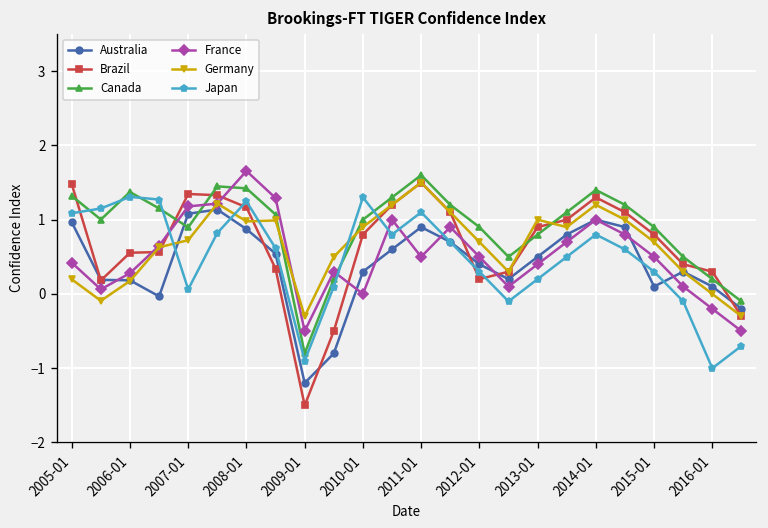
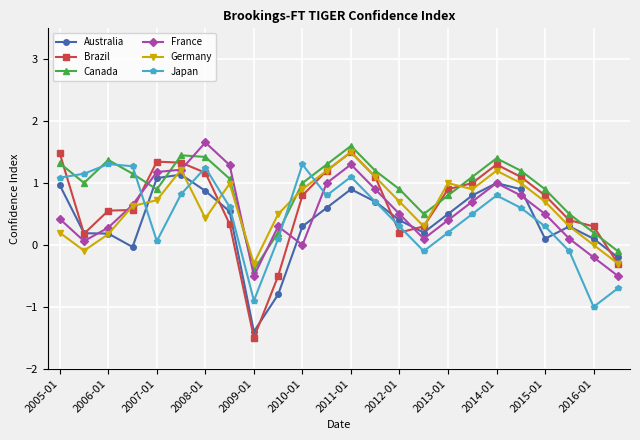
  {
    "Australia": {
      "2005-01": 1.0,
      "2007-01": 1.1,
      "2008-01": 0.9,
-     "2009-01": -1.2,
+     "2009-01": -1.4,
      "2010-01": 0.3,
      "2011-01": 0.9,
      "2012-01": 0.4,
      "2013-01": 0.5,
      "2015-01": 0.1,
      "2016-01": 0.1
    },
    "Brazil": {
      "2005-01": 1.5,
      "2006-01": 0.6,
      "2007-01": 1.3,
      "2008-01": 1.2,
      "2009-01": -1.5,
      "2010-01": 0.8,
      "2012-01": 0.2,
      "2013-01": 0.9,
      "2014-01": 1.3,
      "2015-01": 0.8,
      "2016-01": 0.3
    },
    "Canada": {
      "2005-01": 1.3,
      "2006-01": 1.4,
      "2007-01": 0.9,
      "2008-01": 1.4,
-     "2009-01": -0.8,
+     "2009-01": -0.4,
      "2010-01": 1.0,
      "2011-01": 1.6,
      "2012-01": 0.9,
      "2013-01": 0.8,
      "2014-01": 1.4,
      "2015-01": 0.9,
      "2016-01": 0.2
    },
    "France": {
      "2005-01": 0.4,
      "2006-01": 0.3,
      "2007-01": 1.2,
      "2008-01": 1.7,
      "2009-01": -0.5,
      "2010-01": 0.0,
-     "2011-01": 0.5,
+     "2011-01": 1.3,
      "2012-01": 0.5,
      "2013-01": 0.4,
      "2015-01": 0.5,
      "2016-01": -0.2
    },
    "Germany": {
      "2005-01": 0.2,
      "2007-01": 0.7,
-     "2008-01": 1.0,
+     "2008-01": 0.4,
      "2009-01": -0.3,
      "2010-01": 0.9,
      "2012-01": 0.7,
      "2013-01": 1.0,
      "2014-01": 1.2,
      "2015-01": 0.7,
      "2016-01": 0.0
    },
    "Japan": {
      "2005-01": 1.1,
      "2006-01": 1.3,
      "2007-01": 0.1,
      "2008-01": 1.2,
      "2009-01": -0.9,
      "2010-01": 1.3,
      "2011-01": 1.1,
      "2012-01": 0.3,
      "2013-01": 0.2,
      "2014-01": 0.8,
      "2015-01": 0.3,
      "2016-01": -1.0
    }
  }
